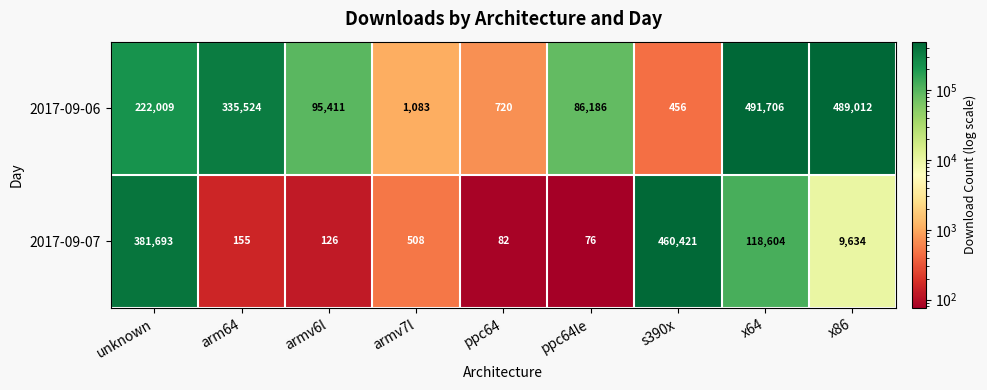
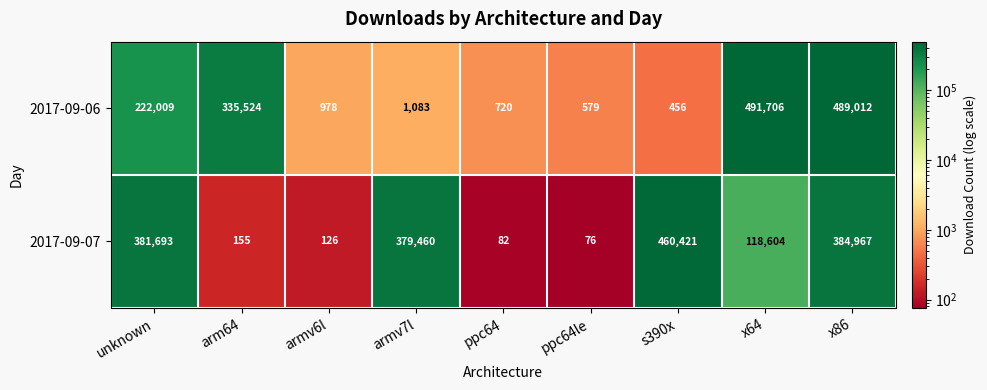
  {
    "2017-09-06": {
      "unknown": "222,009",
      "arm64": "335,524",
-     "armv6l": "95,411",
+     "armv6l": "978",
      "armv7l": "1,083",
      "ppc64": "720",
-     "ppc64le": "86,186",
+     "ppc64le": "579",
      "s390x": "456",
      "x64": "491,706",
      "x86": "489,012"
    },
    "2017-09-07": {
      "unknown": "381,693",
      "arm64": "155",
      "armv6l": "126",
-     "armv7l": "508",
+     "armv7l": "379,460",
      "ppc64": "82",
      "ppc64le": "76",
      "s390x": "460,421",
      "x64": "118,604",
-     "x86": "9,634"
+     "x86": "384,967"
    }
  }
